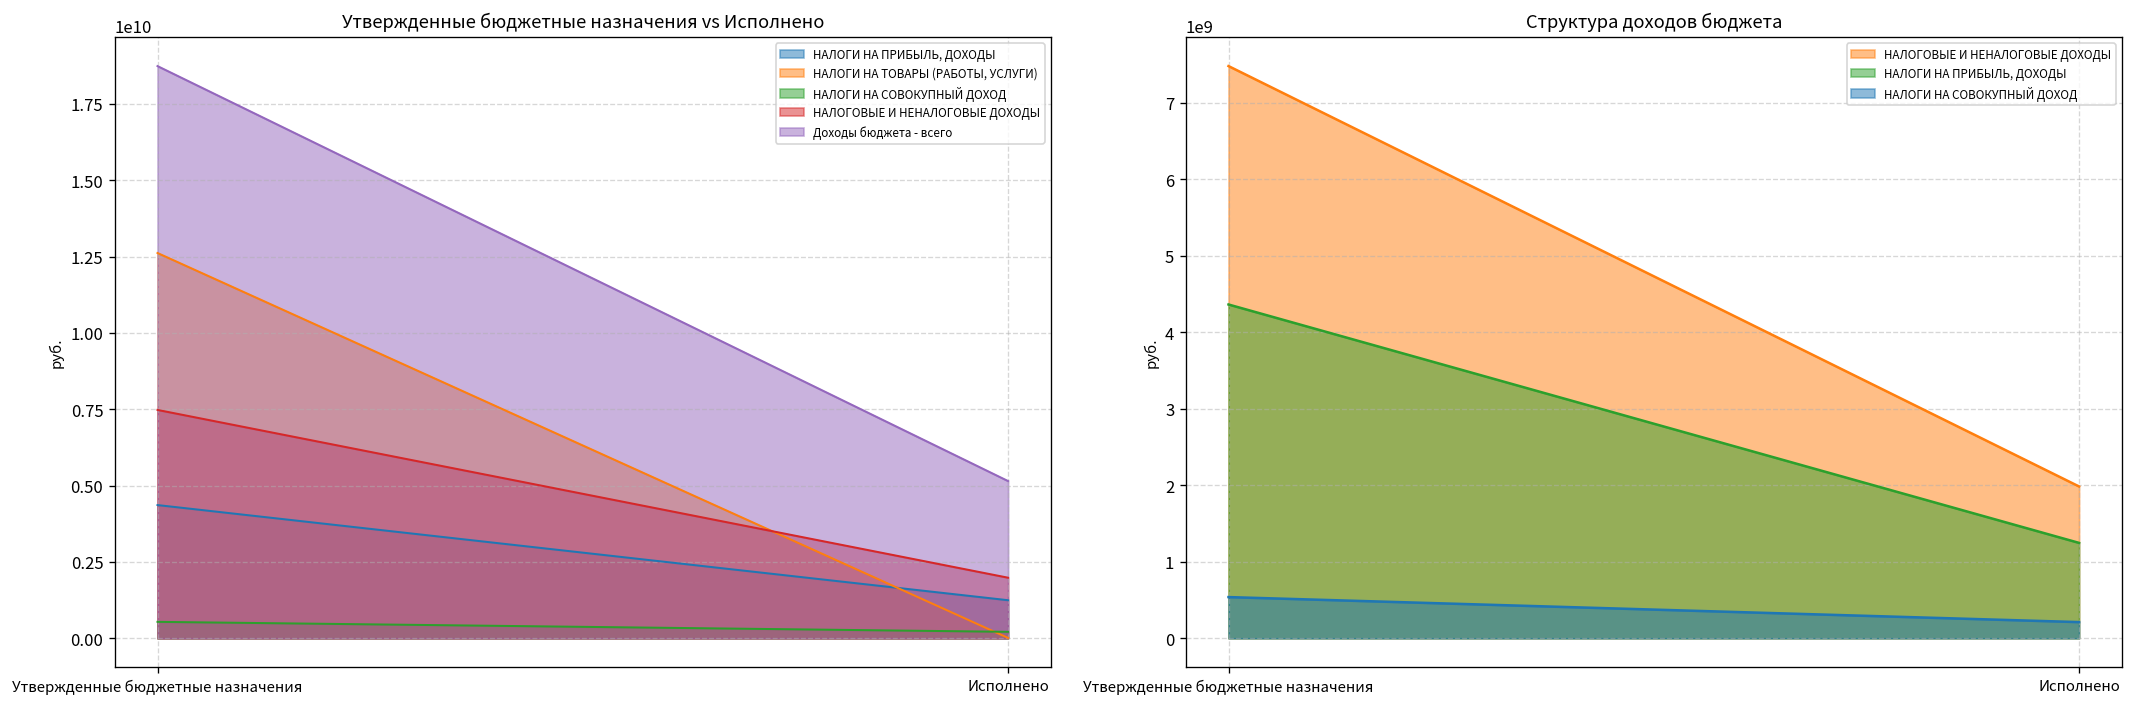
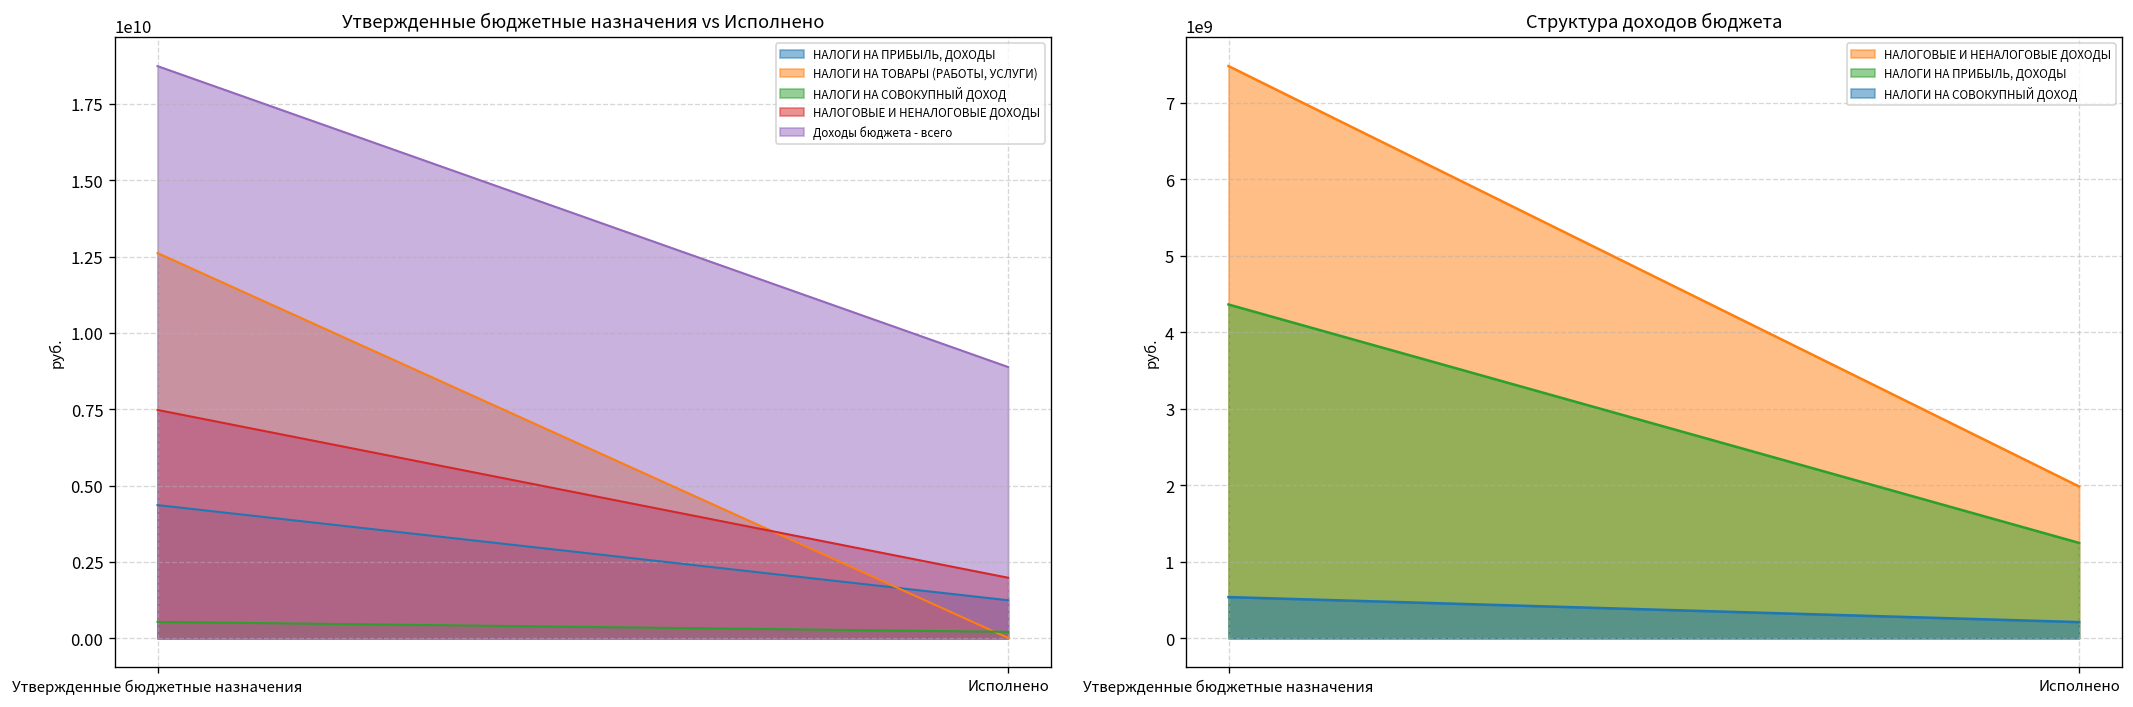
  {
    "Утвержденные бюджетные назначения vs Исполнено": {
      "НАЛОГИ НА ТОВАРЫ (РАБОТЫ, УСЛУГИ)": {
        "Утвержденные бюджетные назначения": 12600000000,
        "Исполнено": 0
      },
      "Доходы бюджета - всего": {
        "Утвержденные бюджетные назначения": 18700000000,
-       "Исполнено": 5100000000
+       "Исполнено": 8900000000
      }
    },
    "Структура доходов бюджета": {
      "НАЛОГОВЫЕ И НЕНАЛОГОВЫЕ ДОХОДЫ": {
        "Утвержденные бюджетные назначения": 7500000000,
        "Исполнено": 2000000000
      },
      "НАЛОГИ НА ПРИБЫЛЬ, ДОХОДЫ": {
        "Утвержденные бюджетные назначения": 4400000000,
        "Исполнено": 1200000000
      },
      "НАЛОГИ НА СОВОКУПНЫЙ ДОХОД": {
        "Утвержденные бюджетные назначения": 500000000,
        "Исполнено": 200000000
      }
    }
  }
